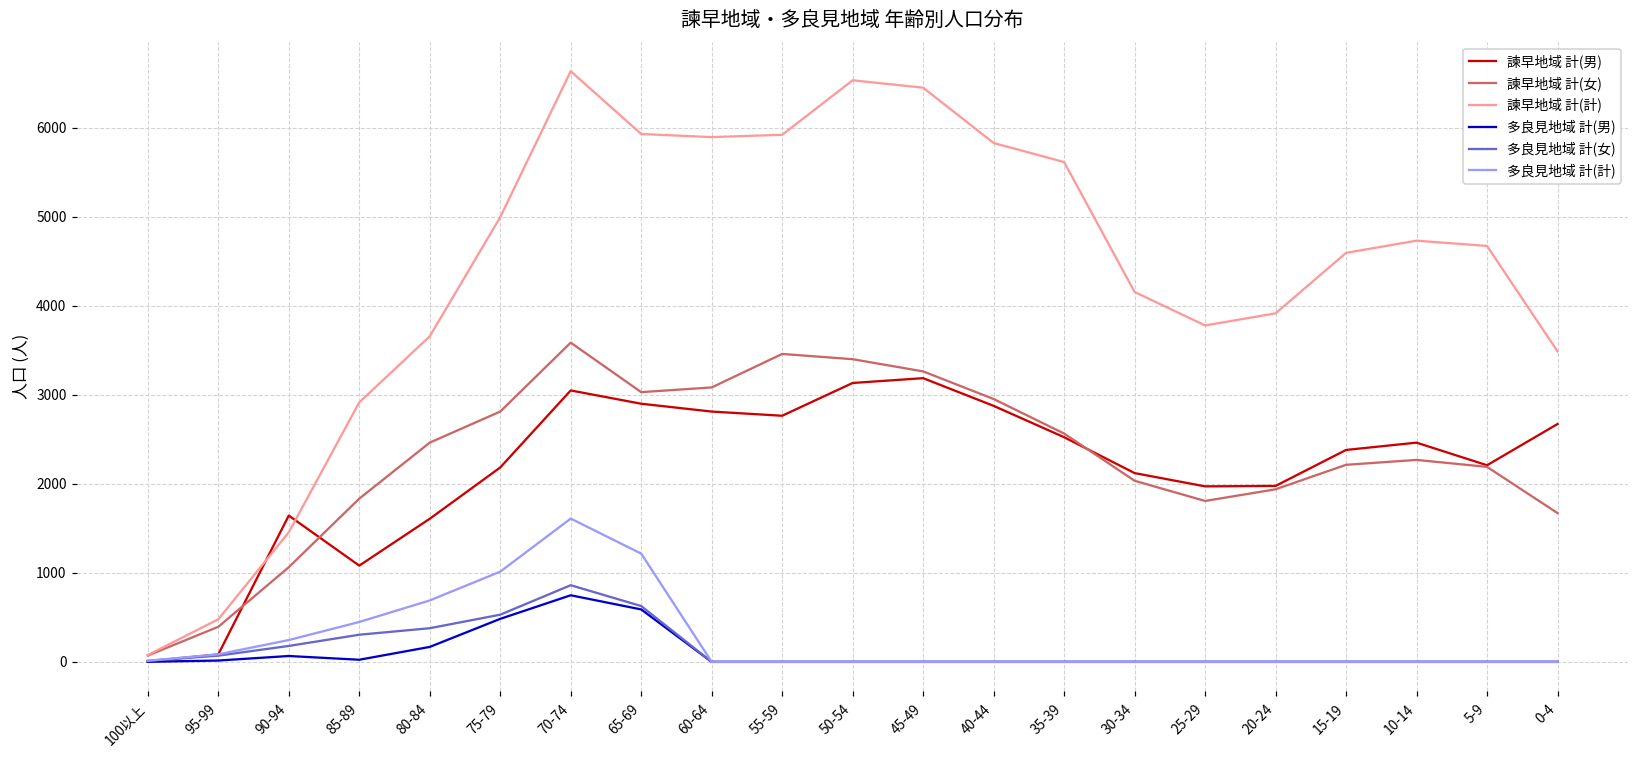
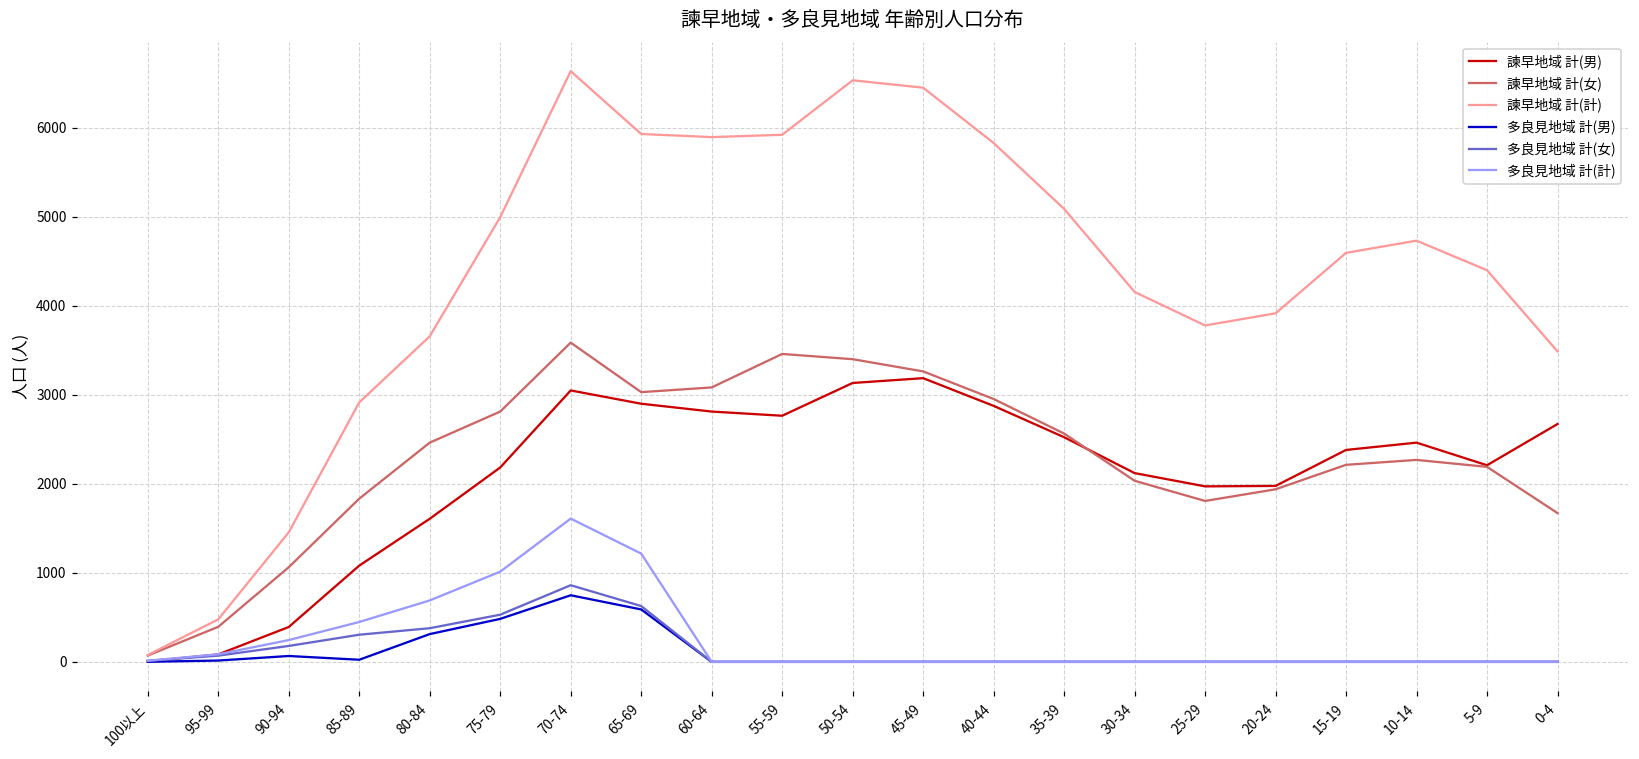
  {
    "諫早地域 計(男)": {
-     "90-94": 1600,
+     "90-94": 400,
      "85-89": 1100,
      "80-84": 1600,
      "75-79": 2200,
      "70-74": 3000,
      "65-69": 2900,
      "60-64": 2800,
      "55-59": 2800,
      "50-54": 3100,
      "45-49": 3200,
      "40-44": 2900,
      "35-39": 2500,
      "30-34": 2100,
      "25-29": 2000,
      "20-24": 2000,
      "15-19": 2400,
      "10-14": 2500,
      "0-4": 2700
    },
    "諫早地域 計(女)": {
      "95-99": 400,
      "90-94": 1100,
      "85-89": 1800,
      "80-84": 2500,
      "75-79": 2800,
      "70-74": 3600,
      "65-69": 3000,
      "60-64": 3100,
      "55-59": 3500,
      "50-54": 3400,
      "45-49": 3300,
      "40-44": 3000,
      "35-39": 2600,
      "30-34": 2000,
      "25-29": 1800,
      "20-24": 1900,
      "15-19": 2200,
      "10-14": 2300,
      "0-4": 1700
    },
    "諫早地域 計(計)": {
      "95-99": 500,
      "90-94": 1500,
      "85-89": 2900,
      "80-84": 3700,
      "75-79": 5000,
      "70-74": 6600,
      "65-69": 5900,
      "60-64": 5900,
      "55-59": 5900,
      "50-54": 6500,
      "45-49": 6400,
      "40-44": 5800,
-     "35-39": 5600,
+     "35-39": 5100,
      "30-34": 4200,
      "25-29": 3800,
      "20-24": 3900,
      "15-19": 4600,
      "10-14": 4700,
-     "5-9": 4700,
+     "5-9": 4400,
      "0-4": 3500
    },
    "多良見地域 計(男)": {
      "95-99": 0,
      "90-94": 100,
      "85-89": 0,
-     "80-84": 200,
+     "80-84": 300,
      "75-79": 500,
      "70-74": 700,
      "65-69": 600
    },
    "多良見地域 計(女)": {
      "90-94": 200,
      "85-89": 300,
      "80-84": 400,
      "75-79": 500,
      "70-74": 900,
      "65-69": 600
    },
    "多良見地域 計(計)": {
      "90-94": 200,
      "85-89": 400,
      "80-84": 700,
      "75-79": 1000,
      "70-74": 1600,
      "65-69": 1200
    }
  }
